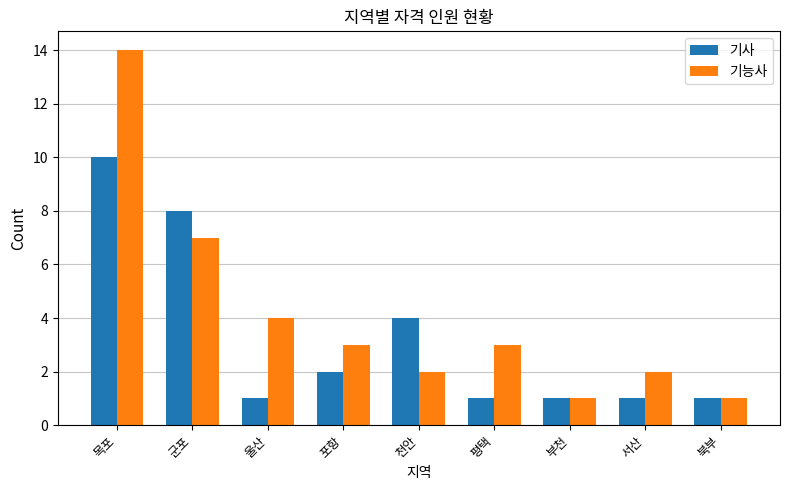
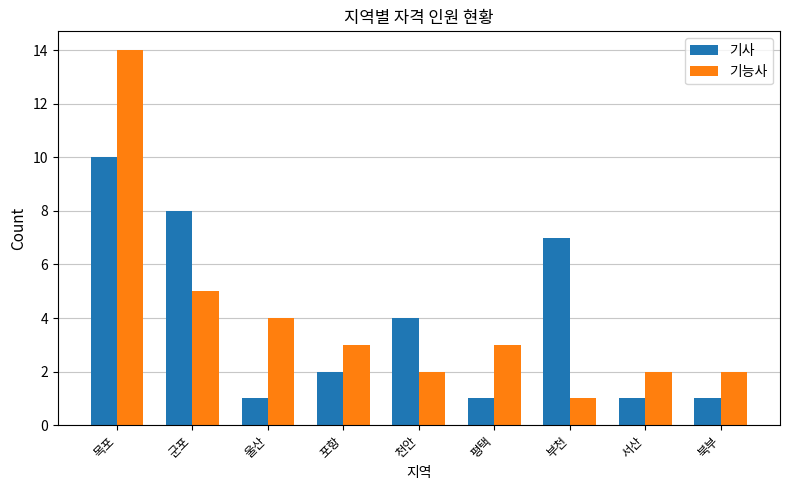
  {
    "기사": {
      "목포": 10,
      "군포": 8,
      "울산": 1,
      "포항": 2,
      "천안": 4,
      "평택": 1,
-     "부천": 1,
+     "부천": 7,
      "서산": 1,
      "북부": 1
    },
    "기능사": {
      "목포": 14,
-     "군포": 7,
+     "군포": 5,
      "울산": 4,
      "포항": 3,
      "천안": 2,
      "평택": 3,
      "부천": 1,
      "서산": 2,
-     "북부": 1
+     "북부": 2
    }
  }
